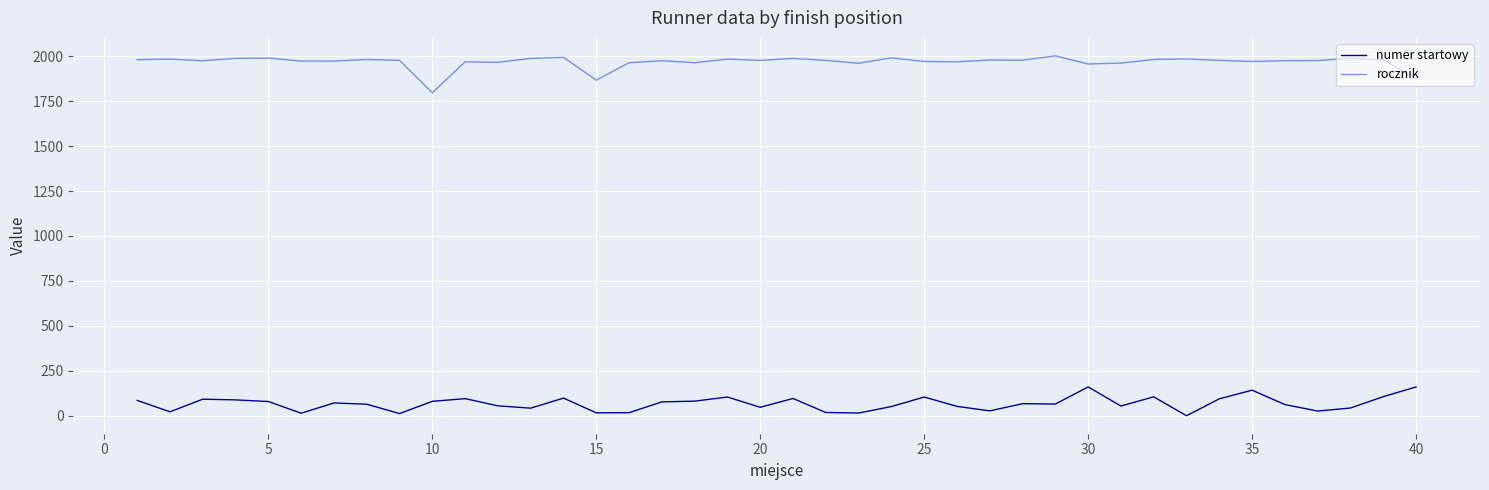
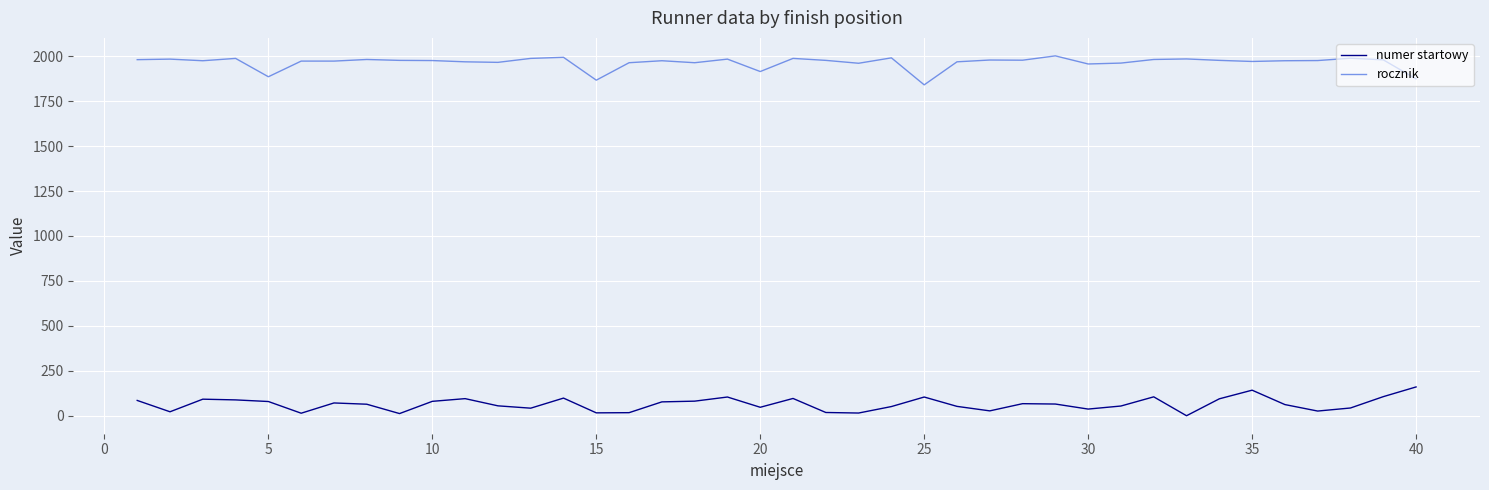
  {
    "numer startowy": {
      "5": 80,
      "10": 80,
      "15": 20,
      "20": 50,
      "25": 110,
-     "30": 160,
+     "30": 40,
      "35": 140,
      "40": 160
    },
    "rocznik": {
-     "5": 1990,
-     "10": 1800,
+     "5": 1890,
+     "10": 1980,
      "15": 1870,
-     "20": 1980,
-     "25": 1970,
+     "20": 1910,
+     "25": 1840,
      "30": 1960,
      "35": 1970
    }
  }
